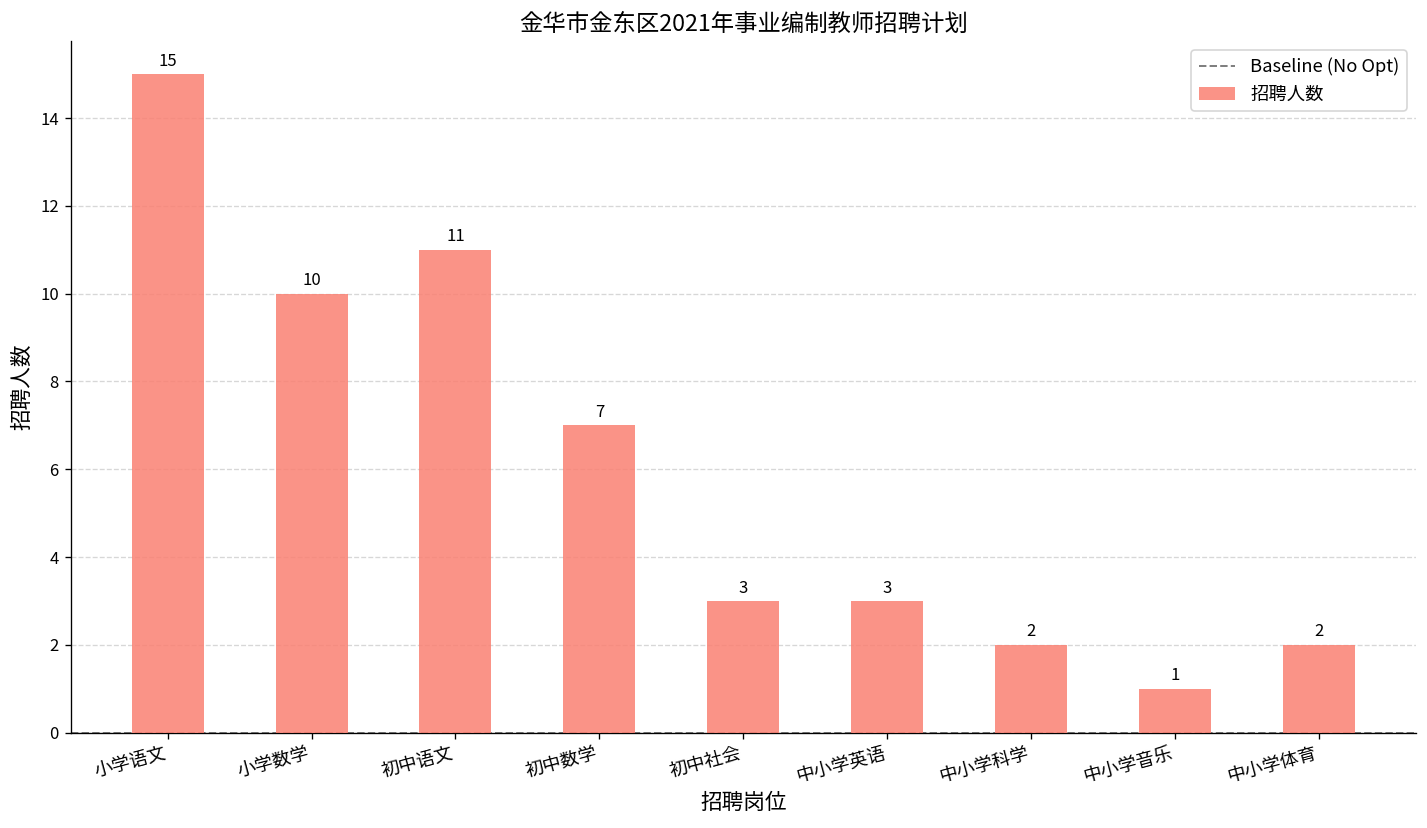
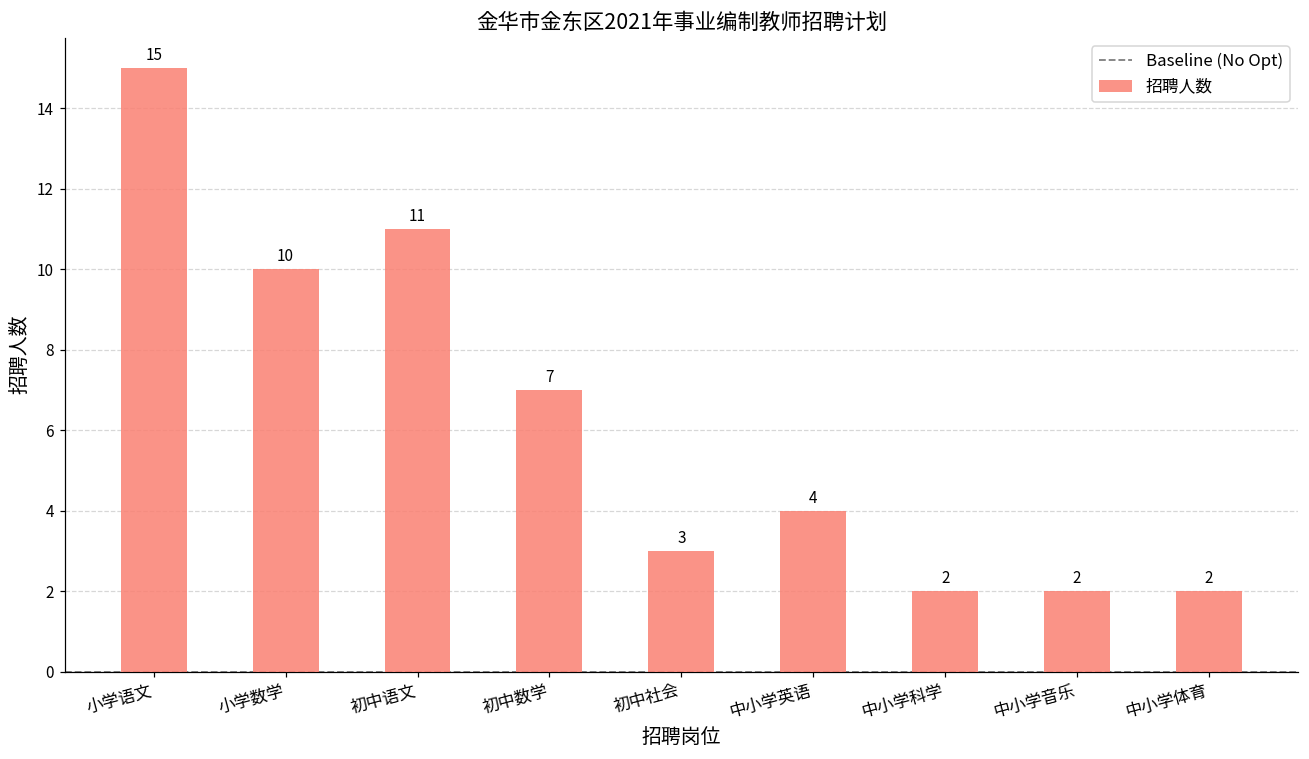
  {
    "小学语文": 15,
    "小学数学": 10,
    "初中语文": 11,
    "初中数学": 7,
    "初中社会": 3,
-   "中小学英语": 3,
+   "中小学英语": 4,
    "中小学科学": 2,
-   "中小学音乐": 1,
+   "中小学音乐": 2,
    "中小学体育": 2
  }
